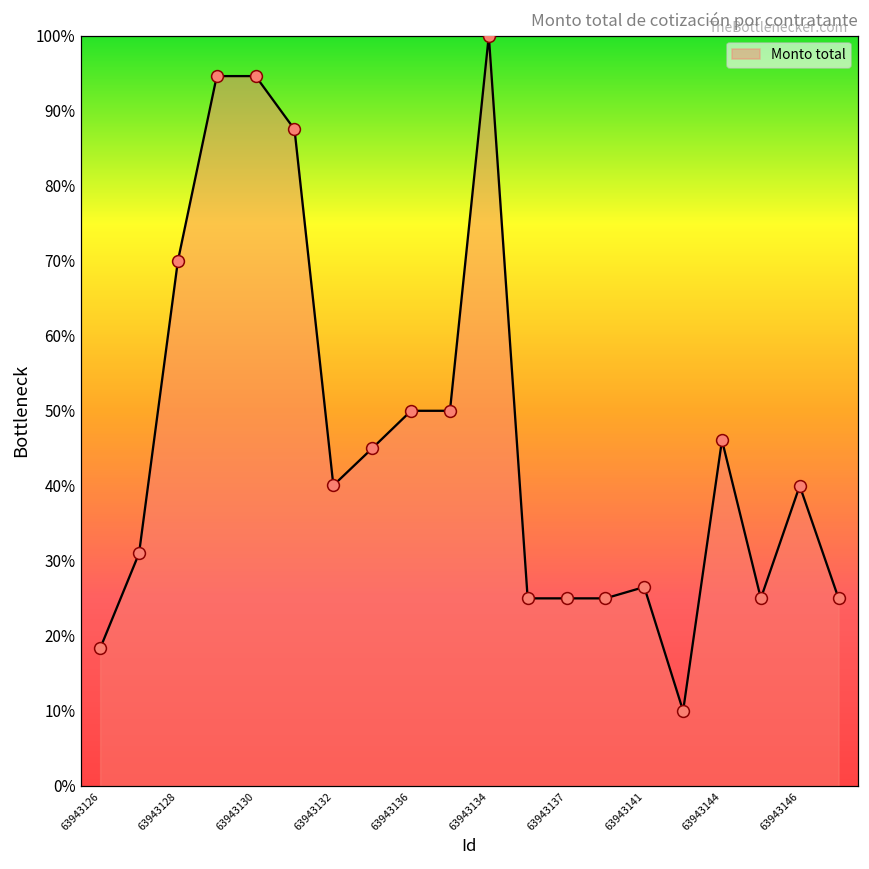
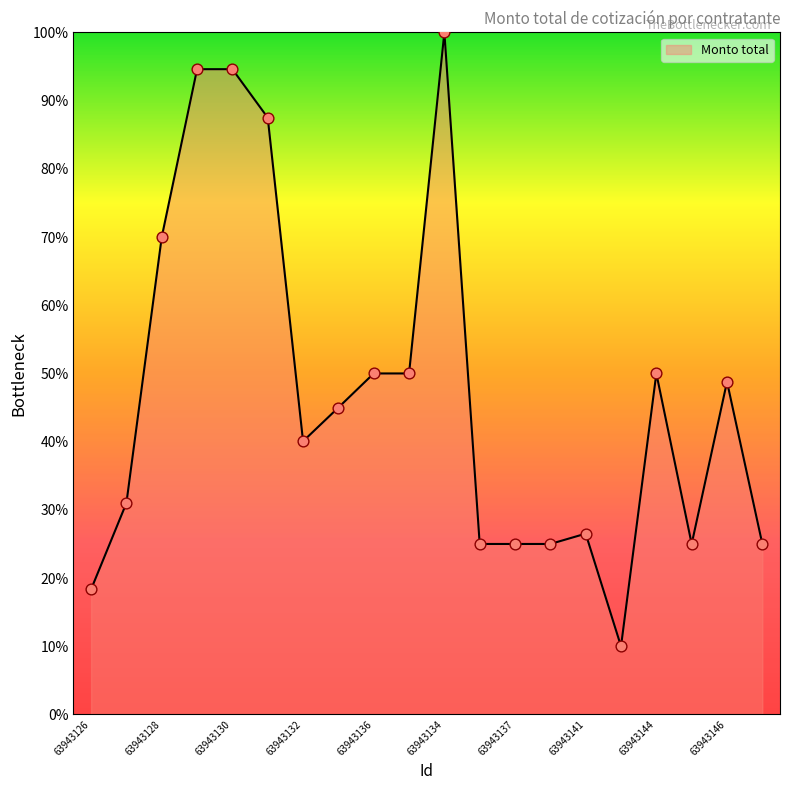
  {
    "63943126": "18%",
    "63943128": "70%",
    "63943130": "95%",
    "63943132": "40%",
    "63943136": "50%",
    "63943134": "100%",
    "63943137": "25%",
    "63943141": "27%",
-   "63943144": "46%",
-   "63943146": "40%"
+   "63943144": "50%",
+   "63943146": "49%"
  }
